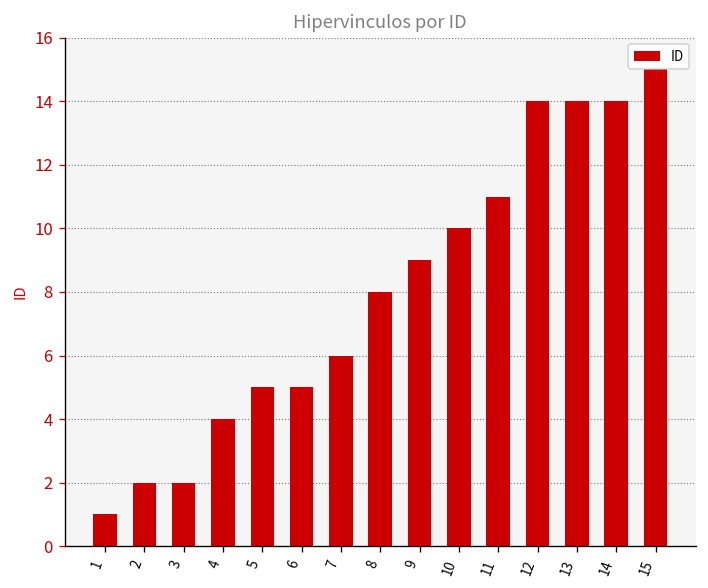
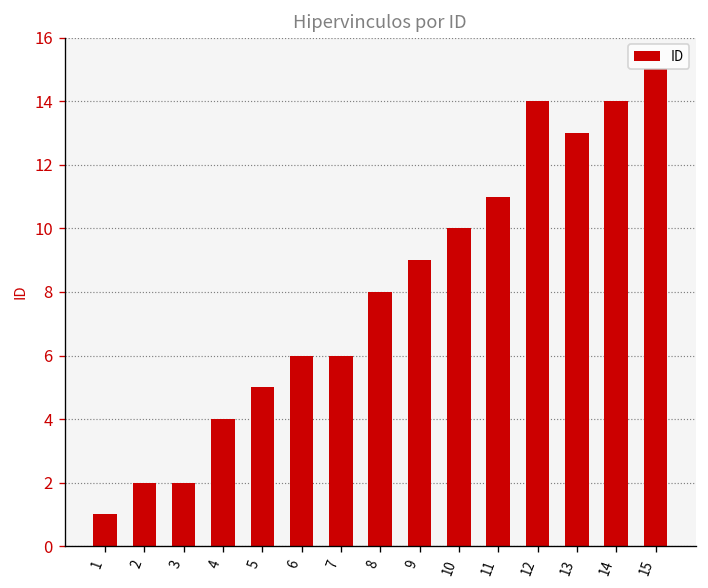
  {
    "1": 1,
    "2": 2,
    "3": 2,
    "4": 4,
    "5": 5,
-   "6": 5,
+   "6": 6,
    "7": 6,
    "8": 8,
    "9": 9,
    "10": 10,
    "11": 11,
    "12": 14,
-   "13": 14,
+   "13": 13,
    "14": 14,
    "15": 15
  }
